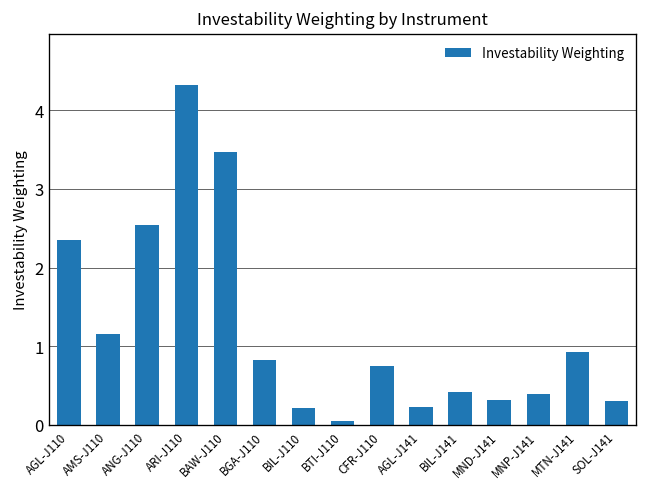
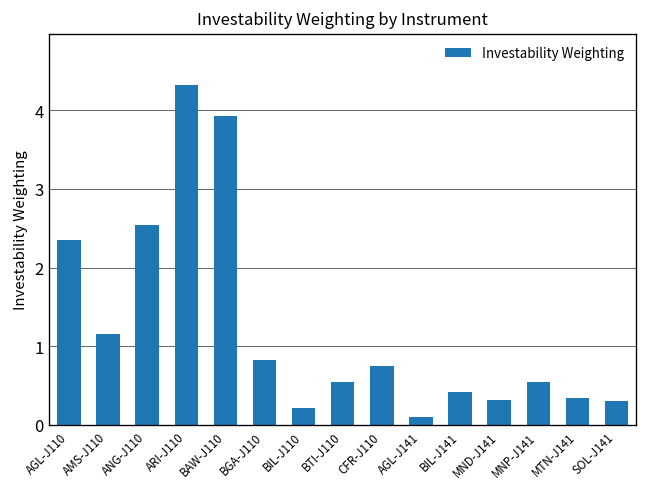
  {
    "AGL-J110": 2.4,
    "AMS-J110": 1.2,
    "ANG-J110": 2.5,
    "ARI-J110": 4.3,
-   "BAW-J110": 3.5,
+   "BAW-J110": 3.9,
    "BGA-J110": 0.8,
    "BIL-J110": 0.2,
-   "BTI-J110": 0.0,
+   "BTI-J110": 0.5,
    "CFR-J110": 0.7,
-   "AGL-J141": 0.2,
+   "AGL-J141": 0.1,
    "BIL-J141": 0.4,
    "MND-J141": 0.3,
-   "MNP-J141": 0.4,
-   "MTN-J141": 0.9,
+   "MNP-J141": 0.5,
+   "MTN-J141": 0.3,
    "SOL-J141": 0.3
  }
